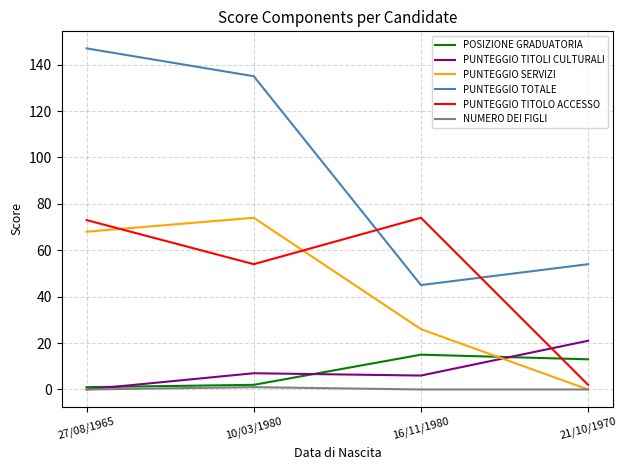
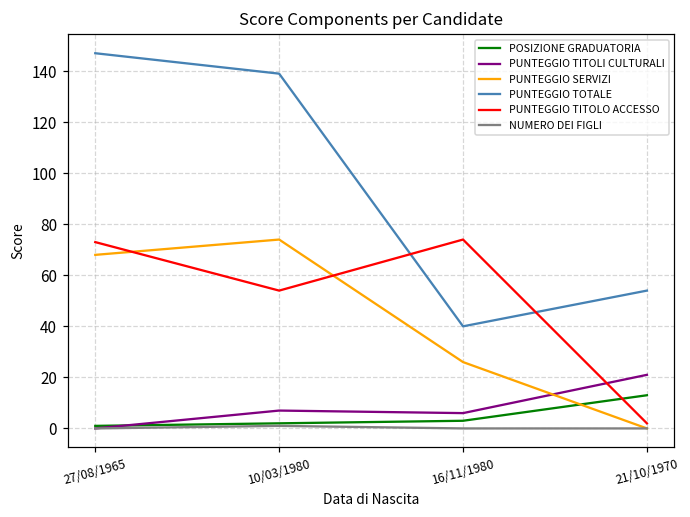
  {
    "POSIZIONE GRADUATORIA": {
-     "16/11/1980": 15,
+     "16/11/1980": 3,
      "21/10/1970": 13
    },
    "PUNTEGGIO TITOLI CULTURALI": {
      "10/03/1980": 7,
      "16/11/1980": 6,
      "21/10/1970": 21
    },
    "PUNTEGGIO SERVIZI": {
      "27/08/1965": 68,
      "10/03/1980": 74,
      "16/11/1980": 26
    },
    "PUNTEGGIO TOTALE": {
      "27/08/1965": 147,
-     "10/03/1980": 135,
-     "16/11/1980": 45,
+     "10/03/1980": 139,
+     "16/11/1980": 40,
      "21/10/1970": 54
    },
    "PUNTEGGIO TITOLO ACCESSO": {
      "27/08/1965": 73,
      "10/03/1980": 54,
      "16/11/1980": 74,
      "21/10/1970": 2
    },
    "NUMERO DEI FIGLI": {
      "16/11/1980": 0
    }
  }
